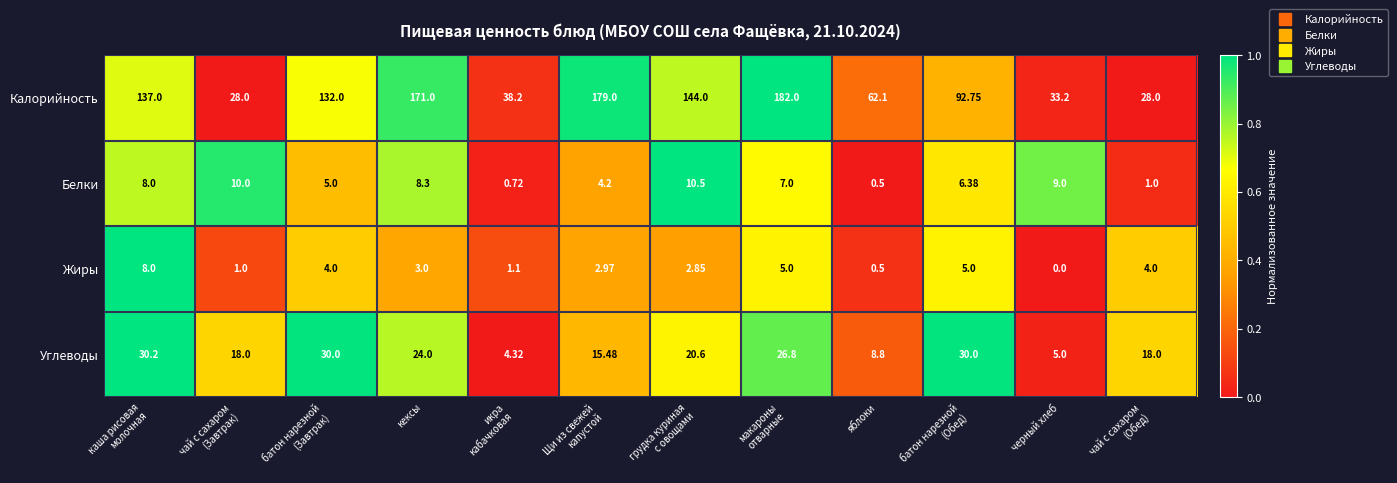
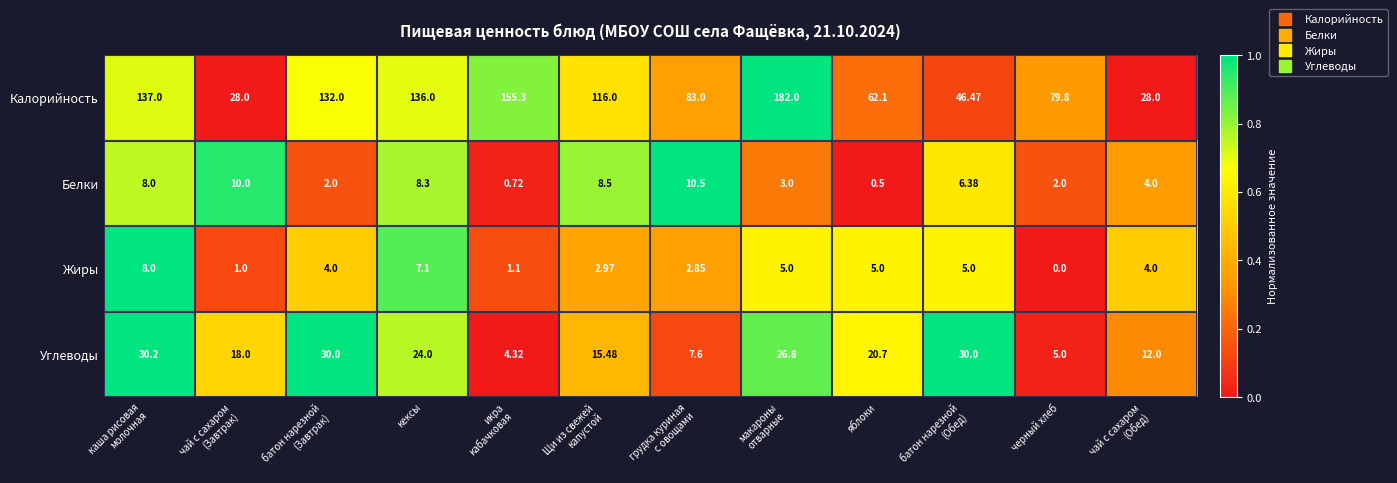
  {
    "Калорийность": {
      "каша рисовая молочная": 137.0,
      "чай с сахаром (Завтрак)": 28.0,
      "батон нарезной (Завтрак)": 132.0,
-     "кексы": 171.0,
-     "икра кабачковая": 38.2,
-     "Щи из свежей капустой": 179.0,
-     "грудка куриная с овощами": 144.0,
+     "кексы": 136.0,
+     "икра кабачковая": 155.3,
+     "Щи из свежей капустой": 116.0,
+     "грудка куриная с овощами": 83.0,
      "макароны отварные": 182.0,
      "яблоки": 62.1,
-     "батон нарезной (Обед)": 92.75,
-     "черный хлеб": 33.2,
+     "батон нарезной (Обед)": 46.47,
+     "черный хлеб": 79.8,
      "чай с сахаром (Обед)": 28.0
    },
    "Белки": {
      "каша рисовая молочная": 8.0,
      "чай с сахаром (Завтрак)": 10.0,
-     "батон нарезной (Завтрак)": 5.0,
+     "батон нарезной (Завтрак)": 2.0,
      "кексы": 8.3,
      "икра кабачковая": 0.72,
-     "Щи из свежей капустой": 4.2,
+     "Щи из свежей капустой": 8.5,
      "грудка куриная с овощами": 10.5,
-     "макароны отварные": 7.0,
+     "макароны отварные": 3.0,
      "яблоки": 0.5,
      "батон нарезной (Обед)": 6.38,
-     "черный хлеб": 9.0,
-     "чай с сахаром (Обед)": 1.0
+     "черный хлеб": 2.0,
+     "чай с сахаром (Обед)": 4.0
    },
    "Жиры": {
      "каша рисовая молочная": 8.0,
      "чай с сахаром (Завтрак)": 1.0,
      "батон нарезной (Завтрак)": 4.0,
-     "кексы": 3.0,
+     "кексы": 7.1,
      "икра кабачковая": 1.1,
      "Щи из свежей капустой": 2.97,
      "грудка куриная с овощами": 2.85,
      "макароны отварные": 5.0,
-     "яблоки": 0.5,
+     "яблоки": 5.0,
      "батон нарезной (Обед)": 5.0,
      "черный хлеб": 0.0,
      "чай с сахаром (Обед)": 4.0
    },
    "Углеводы": {
      "каша рисовая молочная": 30.2,
      "чай с сахаром (Завтрак)": 18.0,
      "батон нарезной (Завтрак)": 30.0,
      "кексы": 24.0,
      "икра кабачковая": 4.32,
      "Щи из свежей капустой": 15.48,
-     "грудка куриная с овощами": 20.6,
+     "грудка куриная с овощами": 7.6,
      "макароны отварные": 26.8,
-     "яблоки": 8.8,
+     "яблоки": 20.7,
      "батон нарезной (Обед)": 30.0,
      "черный хлеб": 5.0,
-     "чай с сахаром (Обед)": 18.0
+     "чай с сахаром (Обед)": 12.0
    }
  }
